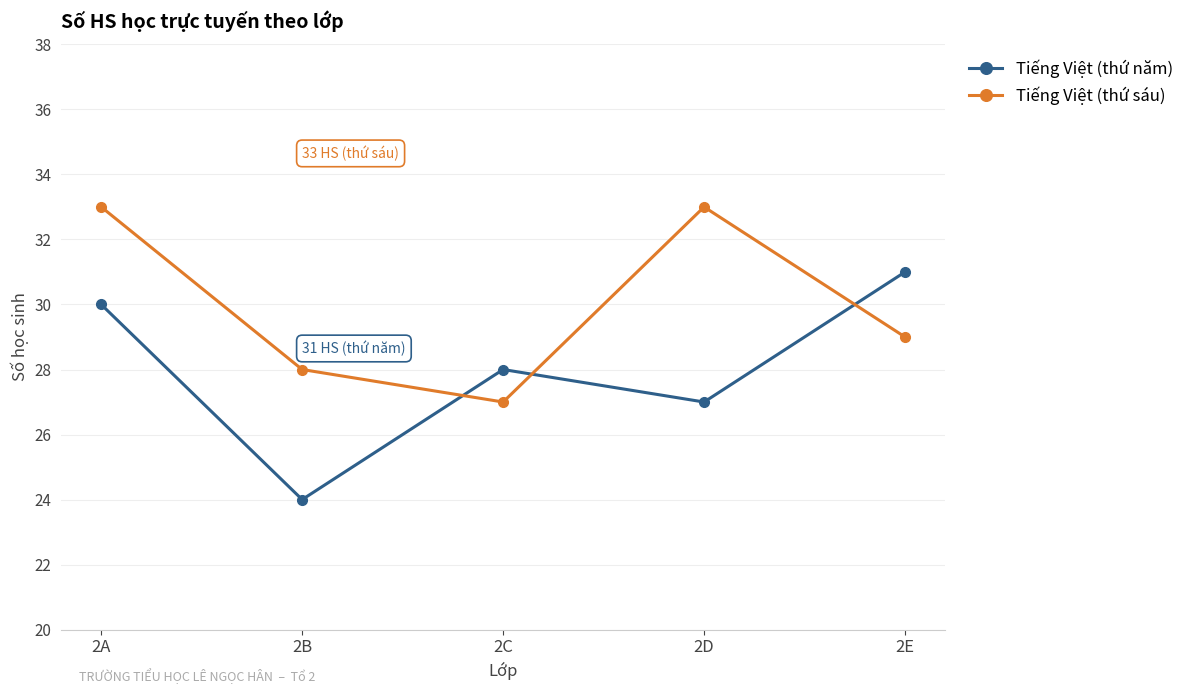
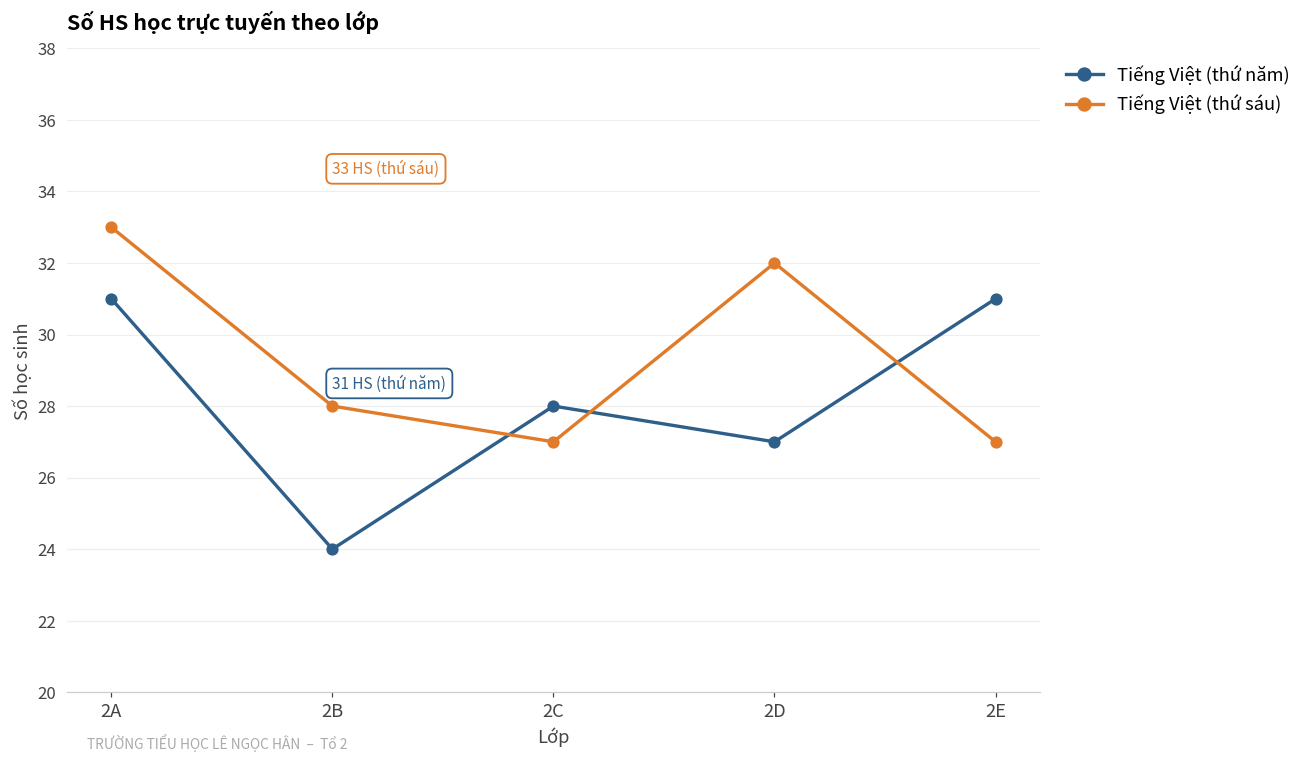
  {
    "Tiếng Việt (thứ năm)": {
-     "2A": 30,
+     "2A": 31,
      "2B": 24,
      "2C": 28,
      "2D": 27,
      "2E": 31
    },
    "Tiếng Việt (thứ sáu)": {
      "2A": 33,
      "2C": 27,
-     "2D": 33,
-     "2E": 29
+     "2D": 32,
+     "2E": 27
    }
  }
